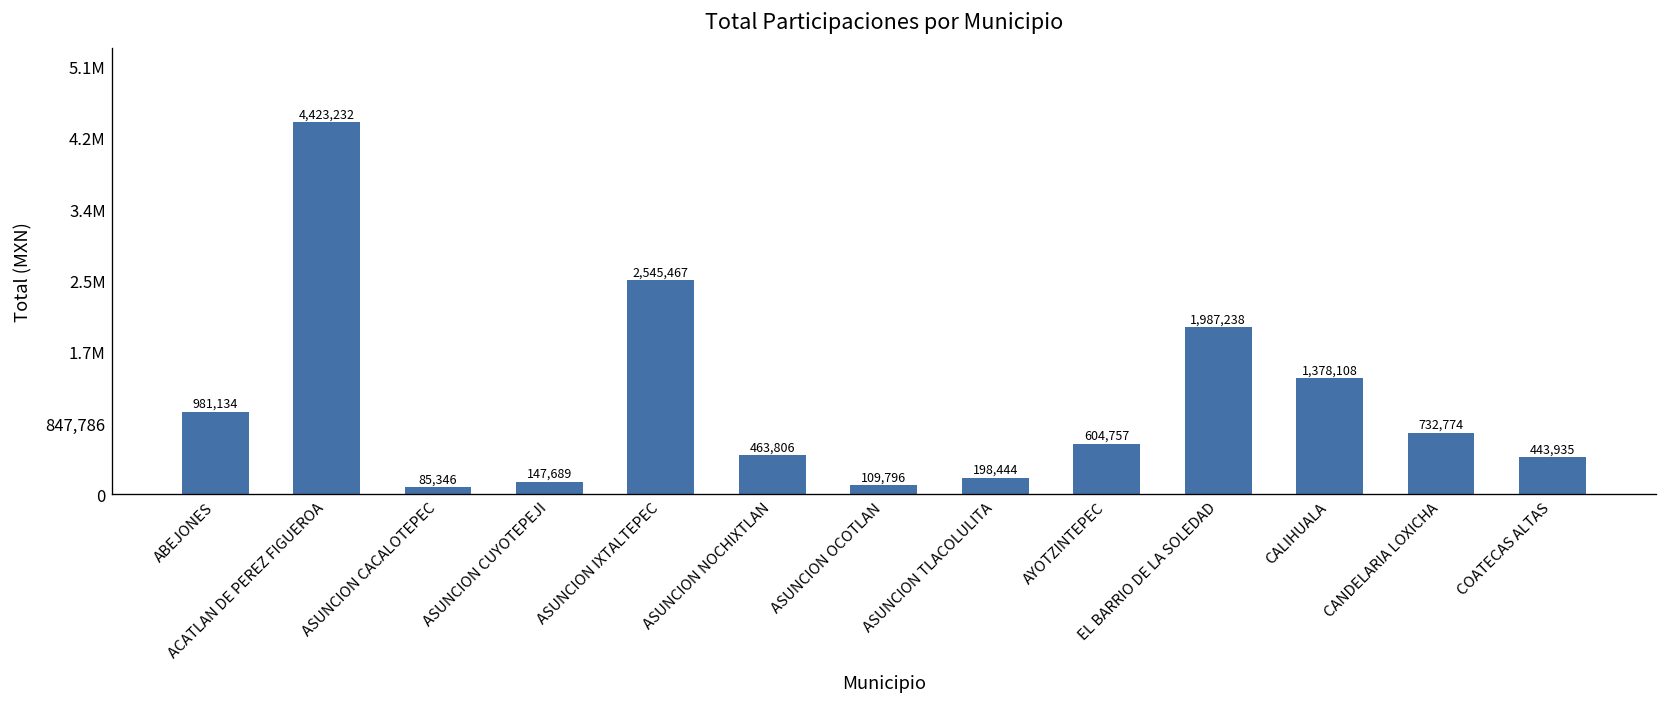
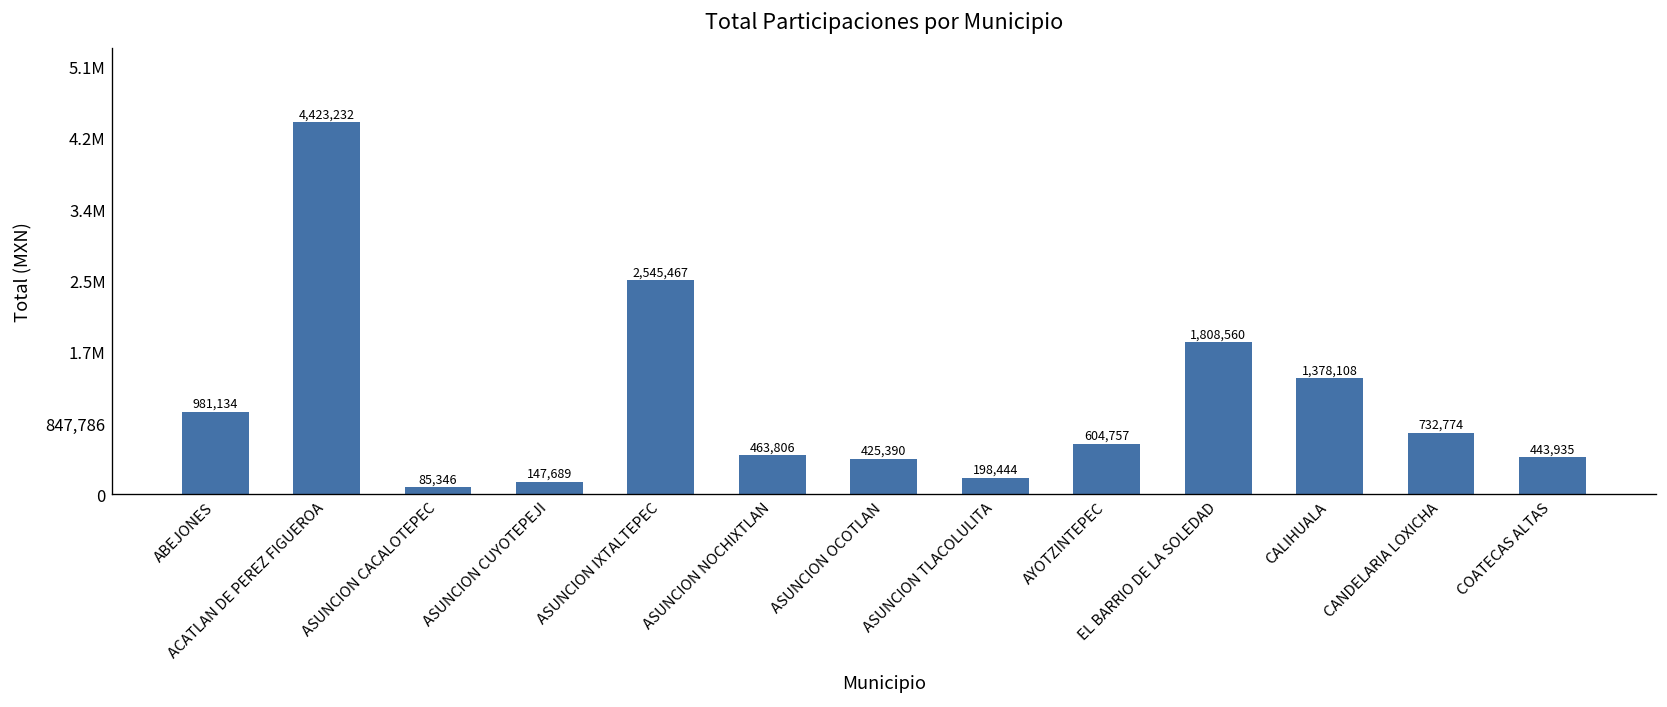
  {
    "ABEJONES": "981,134",
    "ACATLAN DE PEREZ FIGUEROA": "4,423,232",
    "ASUNCION CACALOTEPEC": "85,346",
    "ASUNCION CUYOTEPEJI": "147,689",
    "ASUNCION IXTALTEPEC": "2,545,467",
    "ASUNCION NOCHIXTLAN": "463,806",
-   "ASUNCION OCOTLAN": "109,796",
+   "ASUNCION OCOTLAN": "425,390",
    "ASUNCION TLACOLULITA": "198,444",
    "AYOTZINTEPEC": "604,757",
-   "EL BARRIO DE LA SOLEDAD": "1,987,238",
+   "EL BARRIO DE LA SOLEDAD": "1,808,560",
    "CALIHUALA": "1,378,108",
    "CANDELARIA LOXICHA": "732,774",
    "COATECAS ALTAS": "443,935"
  }
